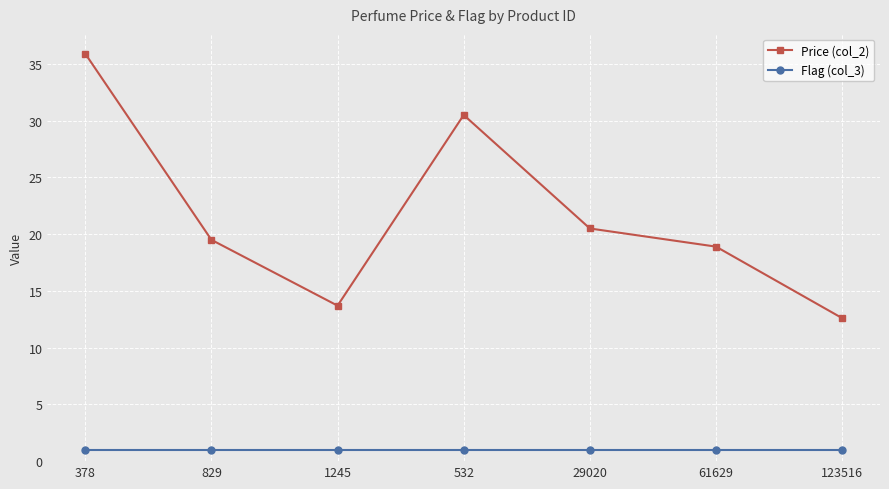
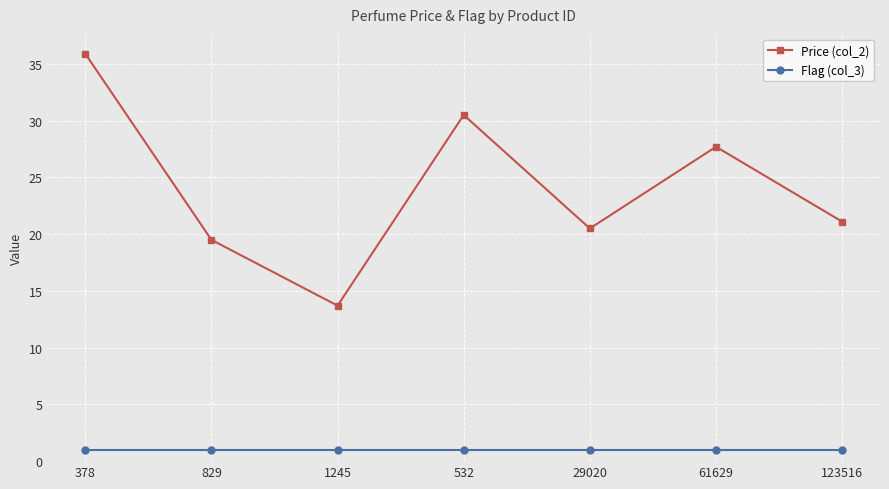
  {
    "Price (col_2)": {
      "378": 35.9,
      "829": 19.5,
      "1245": 13.7,
      "532": 30.5,
      "29020": 20.5,
-     "61629": 18.9,
-     "123516": 12.6
+     "61629": 27.7,
+     "123516": 21.1
    },
    "Flag (col_3)": {
      "378": 1.0,
      "829": 1.0,
      "1245": 1.0,
      "532": 1.0,
      "29020": 1.0,
      "61629": 1.0,
      "123516": 1.0
    }
  }
